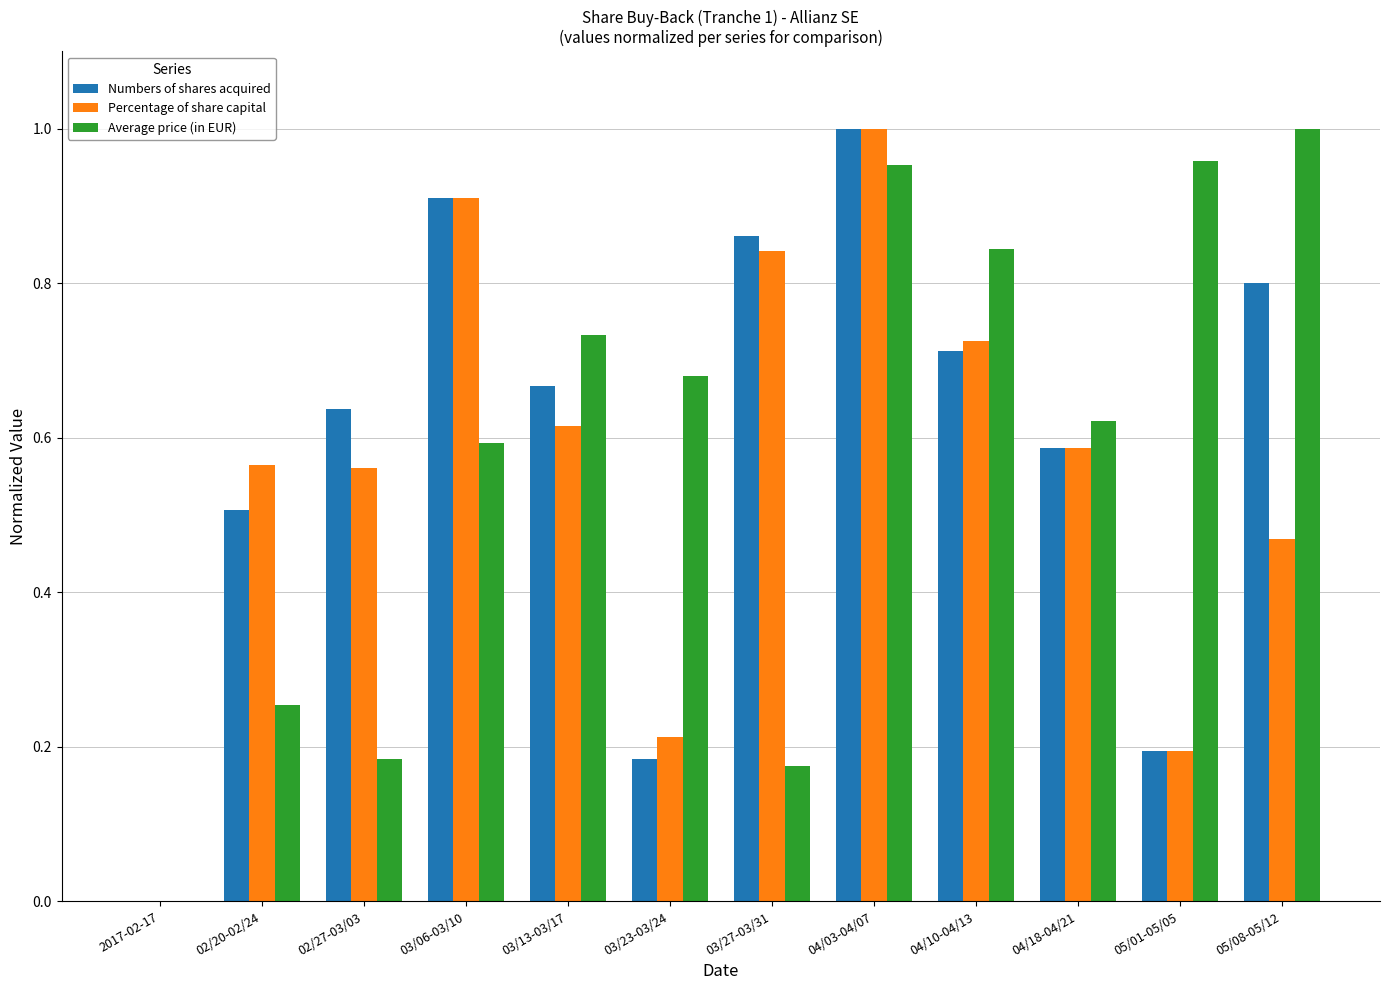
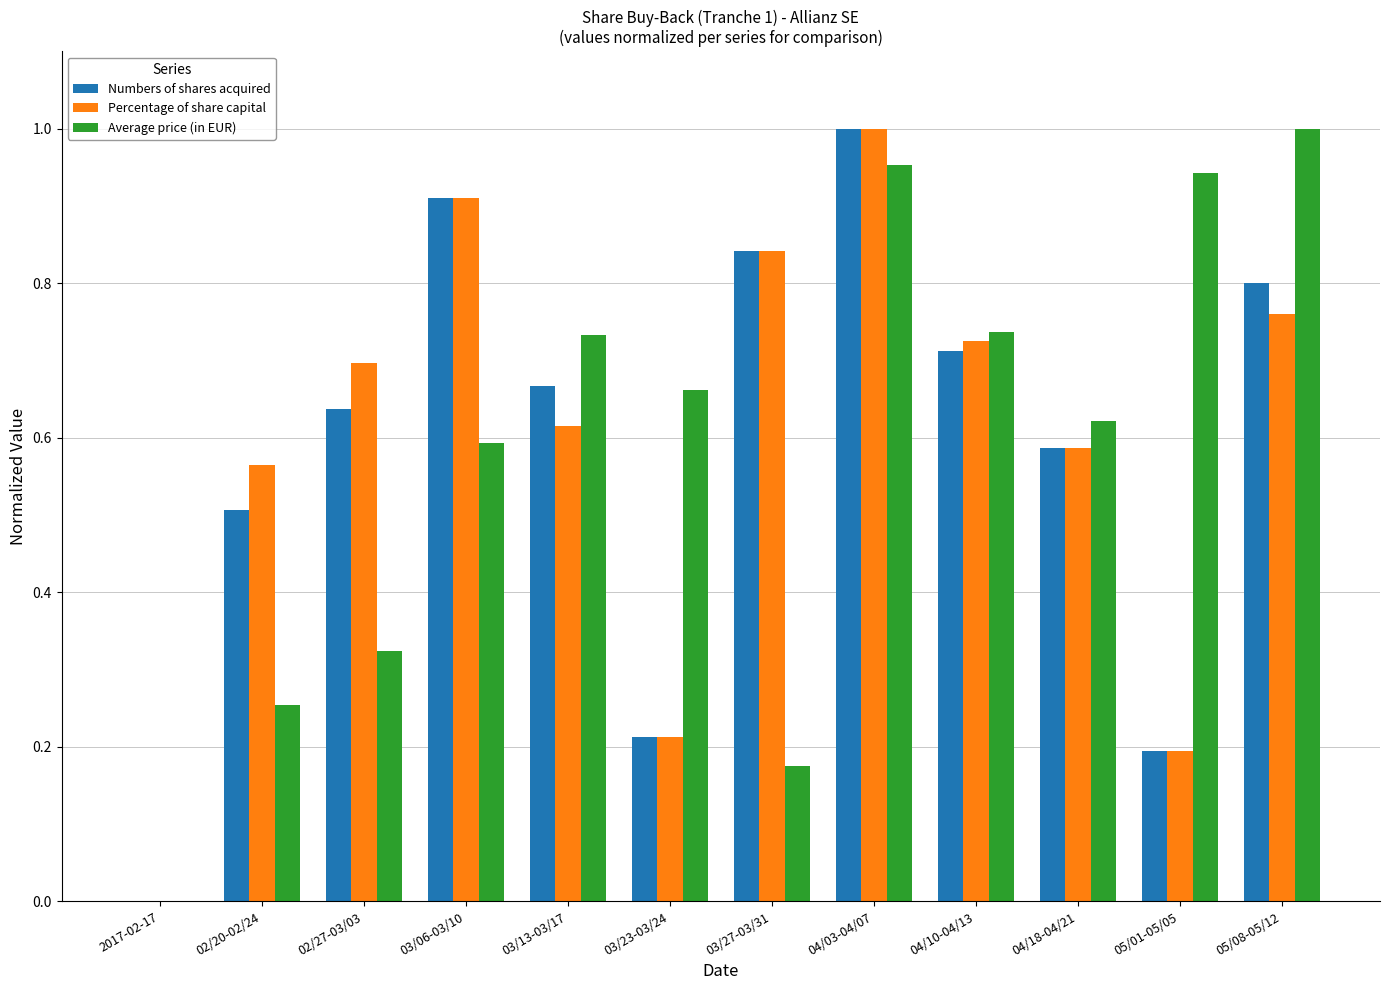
  {
    "Numbers of shares acquired": {
      "2017-02-17": 0.00,
      "02/20-02/24": 0.51,
      "02/27-03/03": 0.64,
      "03/06-03/10": 0.91,
      "03/13-03/17": 0.67,
-     "03/23-03/24": 0.18,
-     "03/27-03/31": 0.86,
+     "03/23-03/24": 0.21,
+     "03/27-03/31": 0.84,
      "04/03-04/07": 1.00,
      "04/10-04/13": 0.71,
      "04/18-04/21": 0.59,
      "05/01-05/05": 0.19,
      "05/08-05/12": 0.80
    },
    "Percentage of share capital": {
      "2017-02-17": 0.00,
      "02/20-02/24": 0.56,
-     "02/27-03/03": 0.56,
+     "02/27-03/03": 0.70,
      "03/06-03/10": 0.91,
      "03/13-03/17": 0.62,
      "03/23-03/24": 0.21,
      "03/27-03/31": 0.84,
      "04/03-04/07": 1.00,
      "04/10-04/13": 0.73,
      "04/18-04/21": 0.59,
      "05/01-05/05": 0.19,
-     "05/08-05/12": 0.47
+     "05/08-05/12": 0.76
    },
    "Average price (in EUR)": {
      "2017-02-17": 0.00,
      "02/20-02/24": 0.25,
-     "02/27-03/03": 0.18,
+     "02/27-03/03": 0.32,
      "03/06-03/10": 0.59,
      "03/13-03/17": 0.73,
-     "03/23-03/24": 0.68,
+     "03/23-03/24": 0.66,
      "03/27-03/31": 0.17,
      "04/03-04/07": 0.95,
-     "04/10-04/13": 0.84,
+     "04/10-04/13": 0.74,
      "04/18-04/21": 0.62,
-     "05/01-05/05": 0.96,
+     "05/01-05/05": 0.94,
      "05/08-05/12": 1.00
    }
  }
